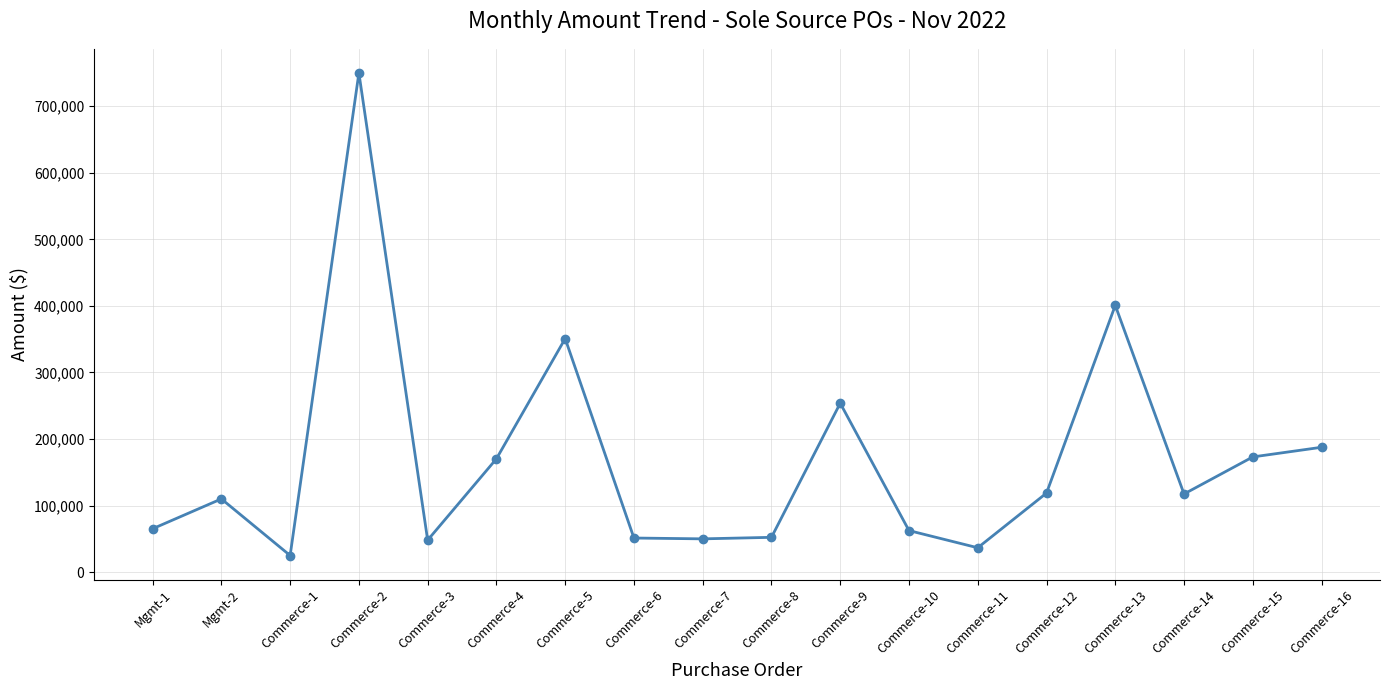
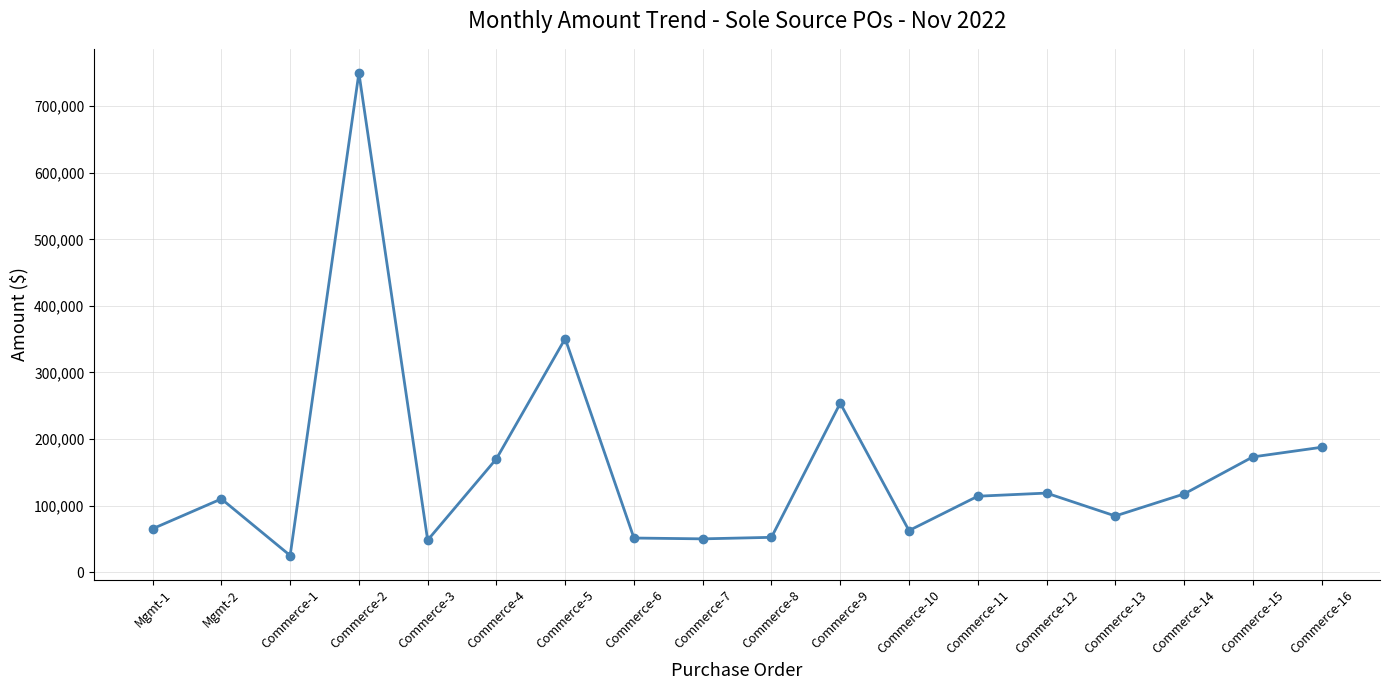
  {
    "Mgmt-1": "70,000",
    "Mgmt-2": "110,000",
    "Commerce-1": "30,000",
    "Commerce-2": "750,000",
    "Commerce-3": "50,000",
    "Commerce-4": "170,000",
    "Commerce-5": "350,000",
    "Commerce-6": "50,000",
    "Commerce-7": "50,000",
    "Commerce-8": "50,000",
    "Commerce-9": "250,000",
    "Commerce-10": "60,000",
-   "Commerce-11": "40,000",
+   "Commerce-11": "110,000",
    "Commerce-12": "120,000",
-   "Commerce-13": "400,000",
+   "Commerce-13": "80,000",
    "Commerce-14": "120,000",
    "Commerce-15": "170,000",
    "Commerce-16": "190,000"
  }
